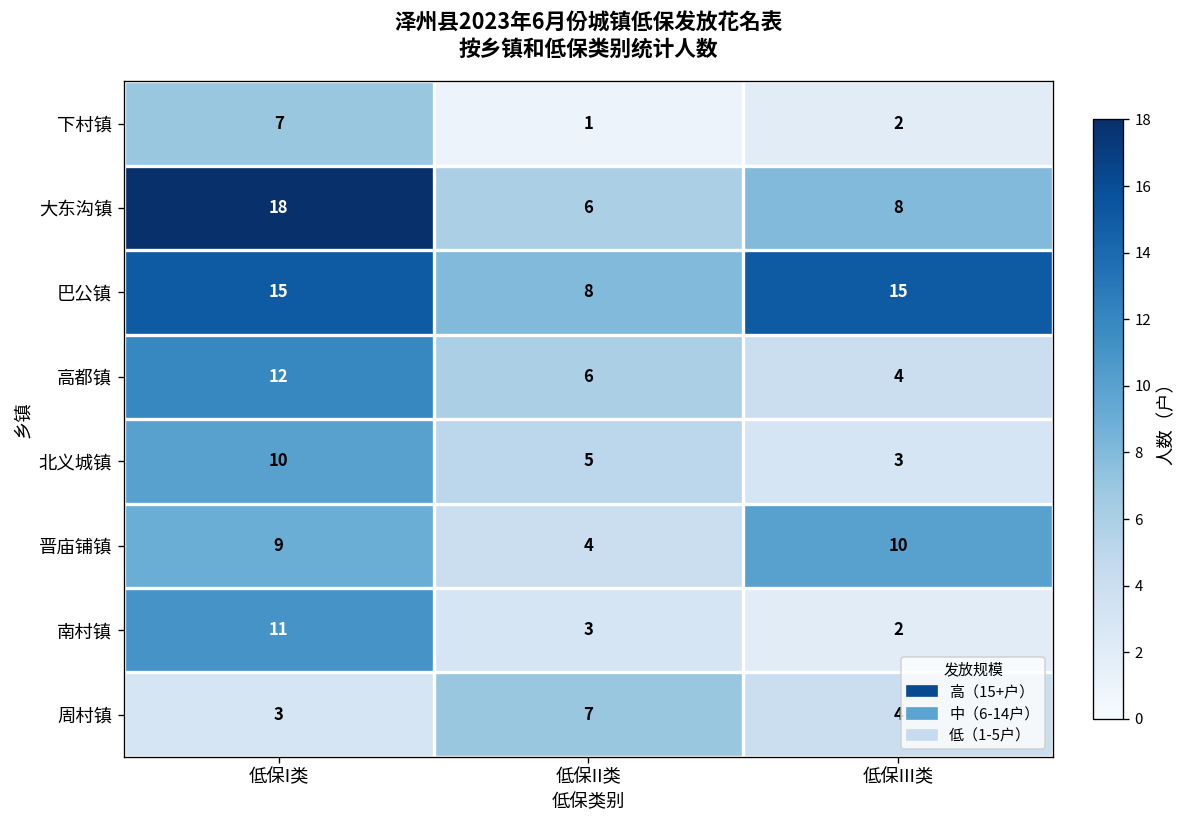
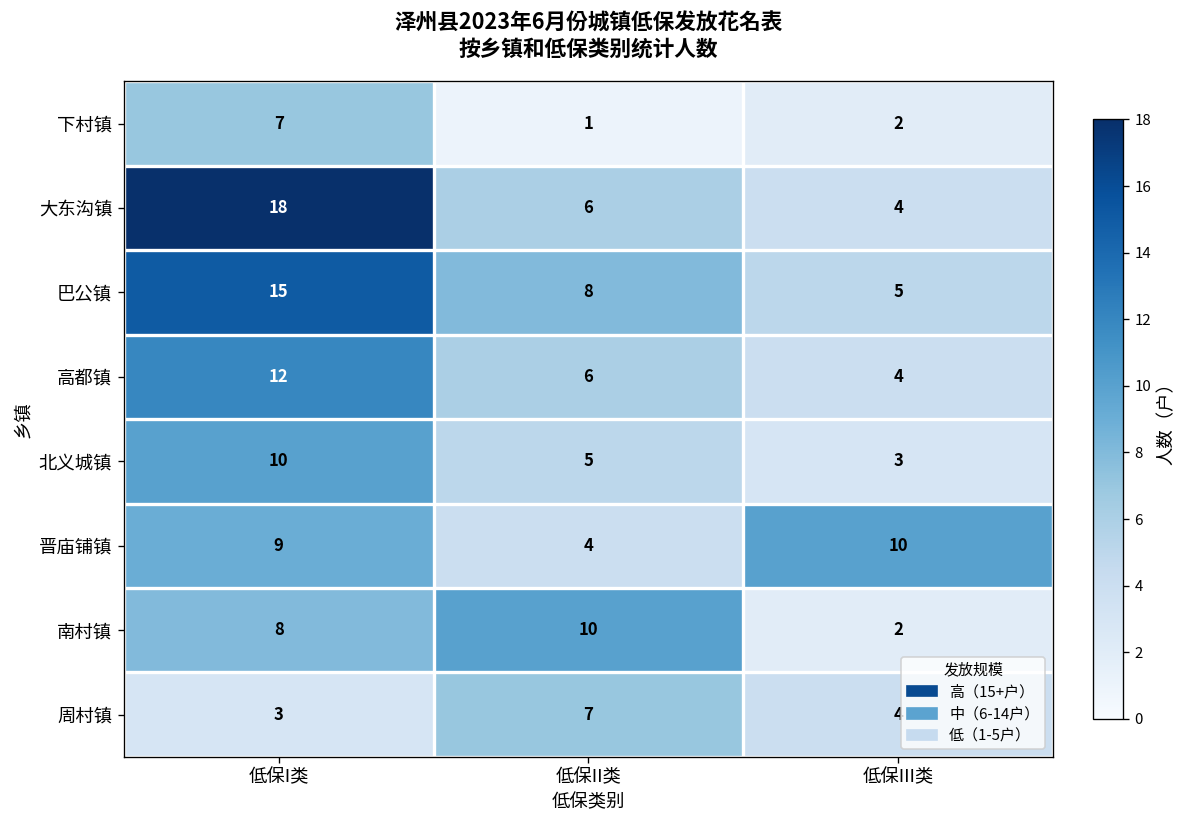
  {
    "下村镇": {
      "低保I类": 7,
      "低保II类": 1,
      "低保III类": 2
    },
    "大东沟镇": {
      "低保I类": 18,
      "低保II类": 6,
-     "低保III类": 8
+     "低保III类": 4
    },
    "巴公镇": {
      "低保I类": 15,
      "低保II类": 8,
-     "低保III类": 15
+     "低保III类": 5
    },
    "高都镇": {
      "低保I类": 12,
      "低保II类": 6,
      "低保III类": 4
    },
    "北义城镇": {
      "低保I类": 10,
      "低保II类": 5,
      "低保III类": 3
    },
    "晋庙铺镇": {
      "低保I类": 9,
      "低保II类": 4,
      "低保III类": 10
    },
    "南村镇": {
-     "低保I类": 11,
-     "低保II类": 3,
+     "低保I类": 8,
+     "低保II类": 10,
      "低保III类": 2
    },
    "周村镇": {
      "低保I类": 3,
      "低保II类": 7
    }
  }
